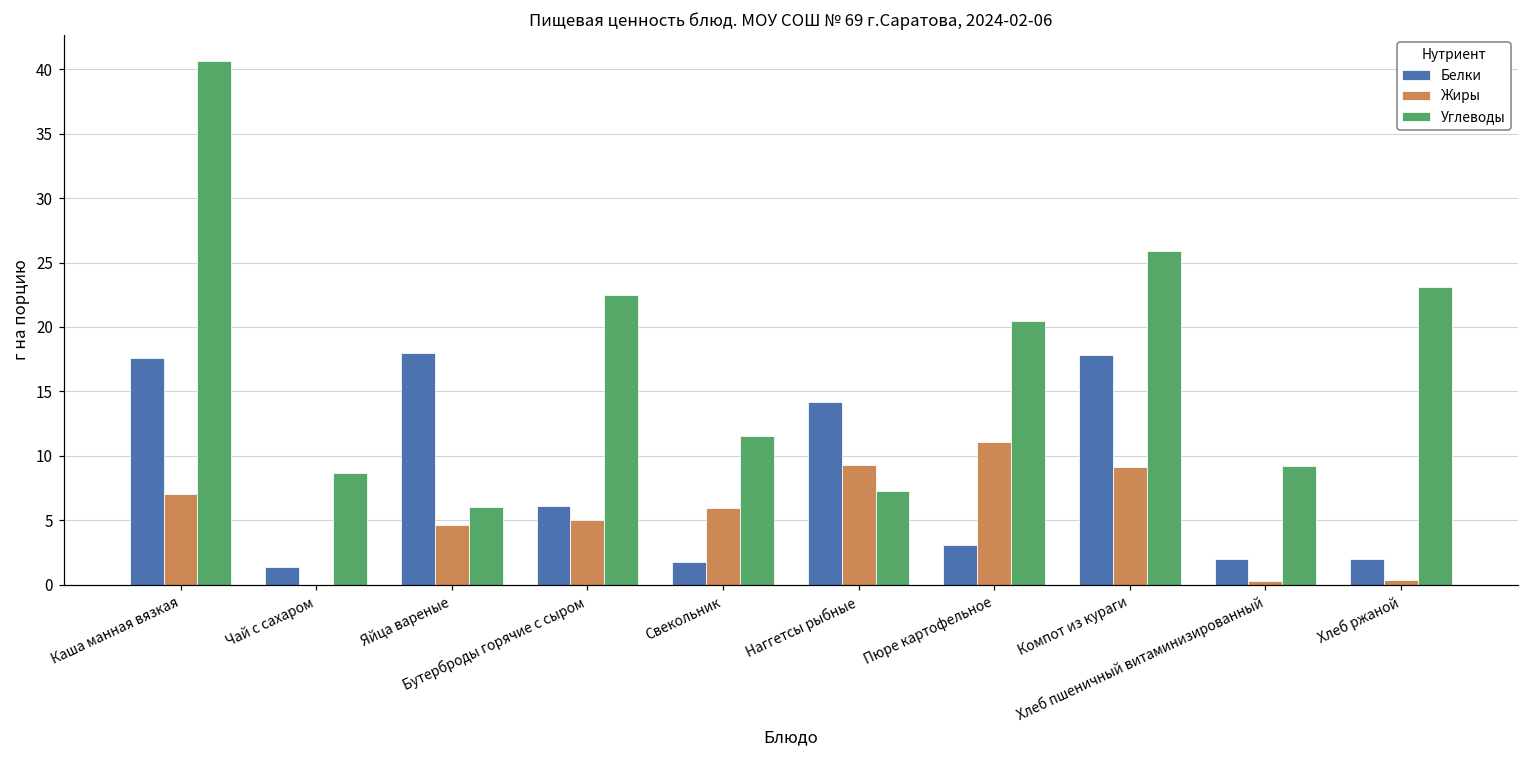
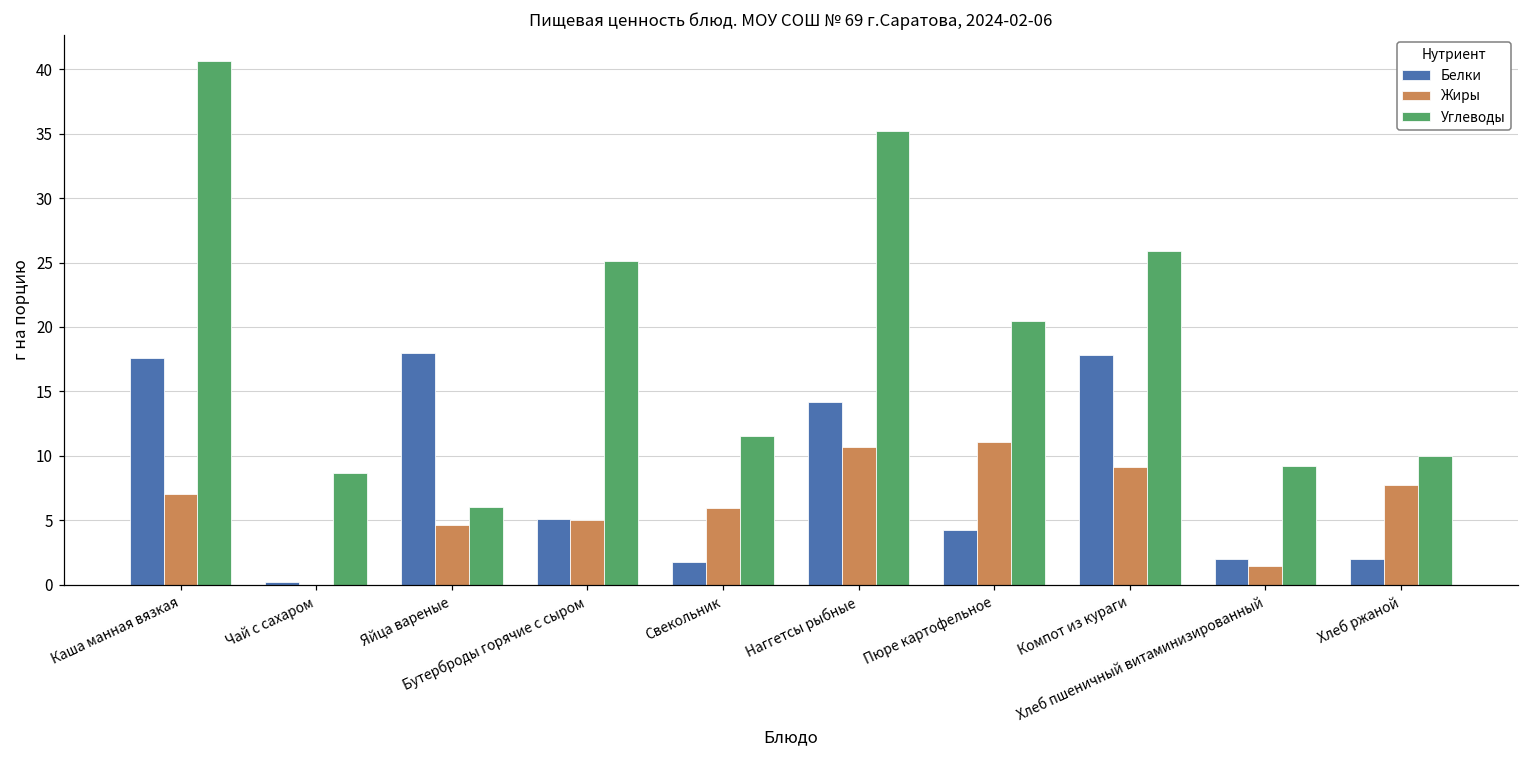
  {
    "Белки": {
      "Каша манная вязкая": 17.6,
-     "Чай с сахаром": 1.4,
+     "Чай с сахаром": 0.2,
      "Яйца вареные": 18.0,
-     "Бутерброды горячие с сыром": 6.1,
+     "Бутерброды горячие с сыром": 5.1,
      "Свекольник": 1.8,
      "Наггетсы рыбные": 14.2,
-     "Пюре картофельное": 3.1,
+     "Пюре картофельное": 4.2,
      "Компот из кураги": 17.8,
      "Хлеб пшеничный витаминизированный": 2.0,
      "Хлеб ржаной": 2.0
    },
    "Жиры": {
      "Каша манная вязкая": 7.0,
      "Чай с сахаром": 0.0,
      "Яйца вареные": 4.6,
      "Бутерброды горячие с сыром": 5.1,
      "Свекольник": 5.9,
-     "Наггетсы рыбные": 9.3,
+     "Наггетсы рыбные": 10.7,
      "Пюре картофельное": 11.1,
      "Компот из кураги": 9.1,
-     "Хлеб пшеничный витаминизированный": 0.3,
-     "Хлеб ржаной": 0.4
+     "Хлеб пшеничный витаминизированный": 1.4,
+     "Хлеб ржаной": 7.7
    },
    "Углеводы": {
      "Каша манная вязкая": 40.6,
      "Чай с сахаром": 8.7,
      "Яйца вареные": 6.0,
-     "Бутерброды горячие с сыром": 22.5,
+     "Бутерброды горячие с сыром": 25.1,
      "Свекольник": 11.5,
-     "Наггетсы рыбные": 7.3,
+     "Наггетсы рыбные": 35.2,
      "Пюре картофельное": 20.5,
      "Компот из кураги": 25.9,
      "Хлеб пшеничный витаминизированный": 9.2,
-     "Хлеб ржаной": 23.1
+     "Хлеб ржаной": 10.0
    }
  }
